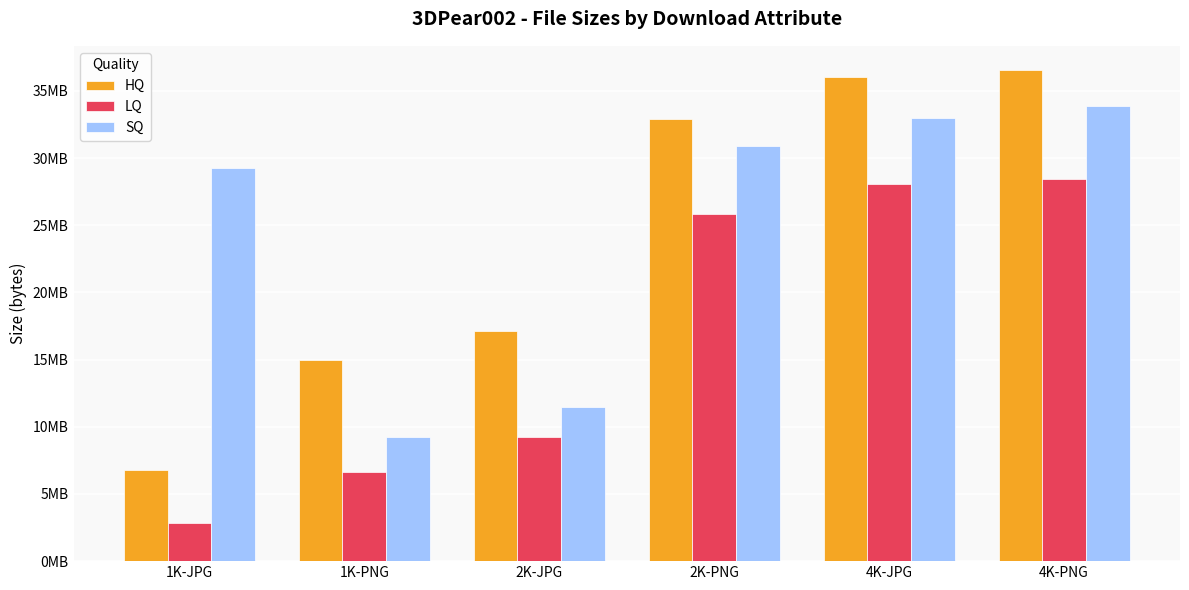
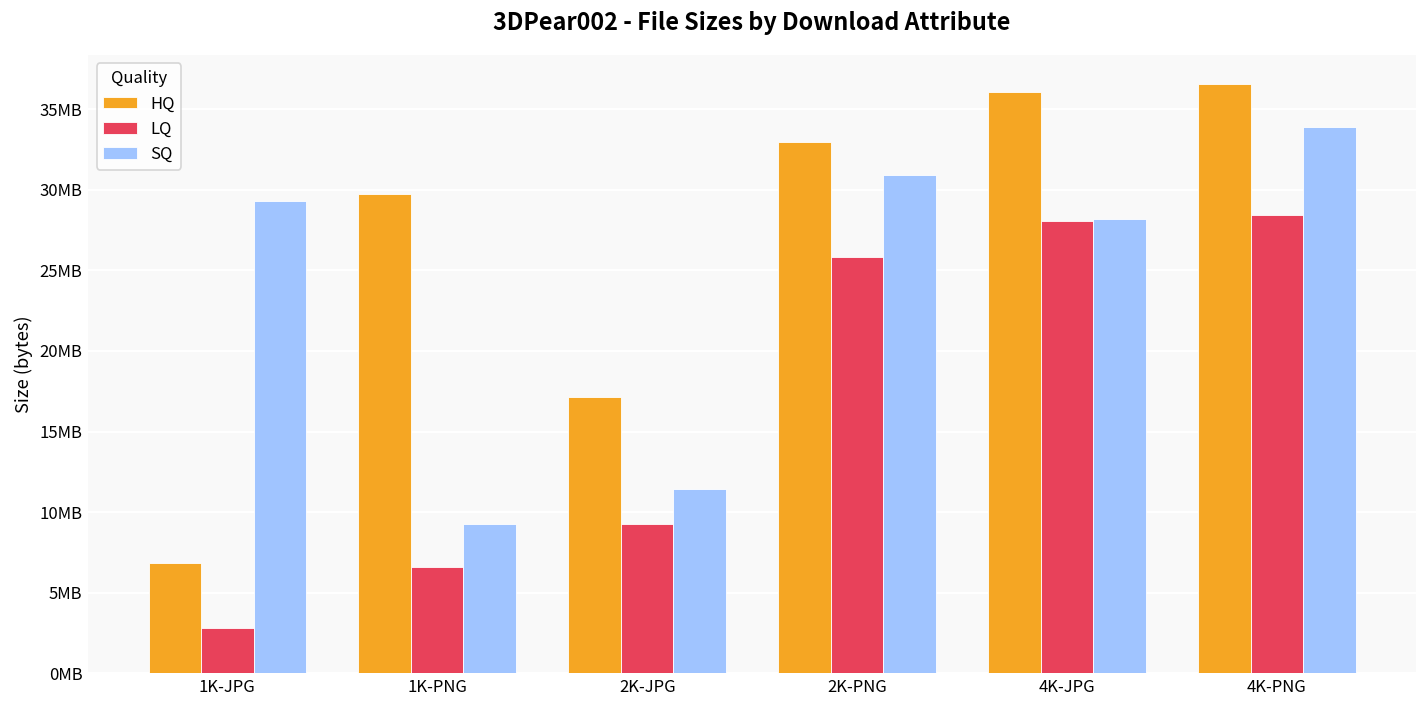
  {
    "HQ": {
      "1K-JPG": "6.8MB",
-     "1K-PNG": "15.0MB",
+     "1K-PNG": "29.7MB",
      "2K-JPG": "17.2MB",
      "2K-PNG": "32.9MB",
      "4K-JPG": "36.1MB",
      "4K-PNG": "36.5MB"
    },
    "LQ": {
      "1K-JPG": "2.8MB",
      "1K-PNG": "6.6MB",
      "2K-JPG": "9.3MB",
      "2K-PNG": "25.8MB",
      "4K-JPG": "28.1MB",
      "4K-PNG": "28.4MB"
    },
    "SQ": {
      "1K-JPG": "29.3MB",
      "1K-PNG": "9.3MB",
      "2K-JPG": "11.4MB",
      "2K-PNG": "30.9MB",
-     "4K-JPG": "33.0MB",
+     "4K-JPG": "28.2MB",
      "4K-PNG": "33.9MB"
    }
  }
